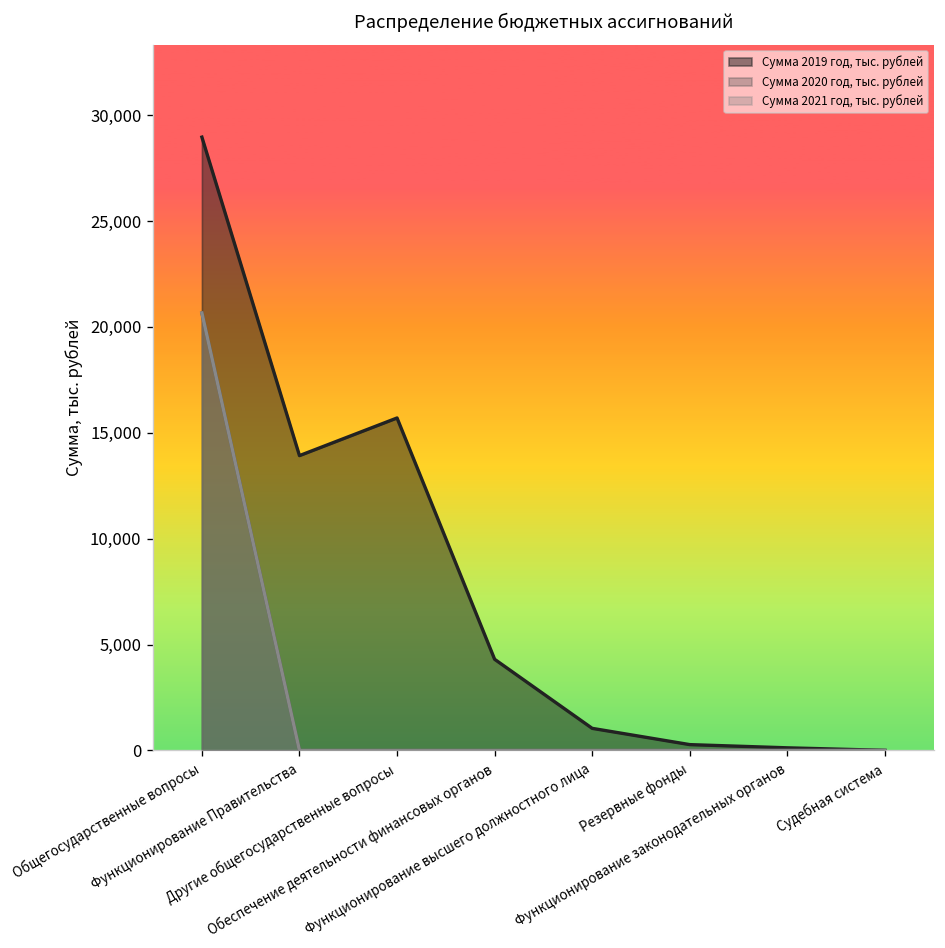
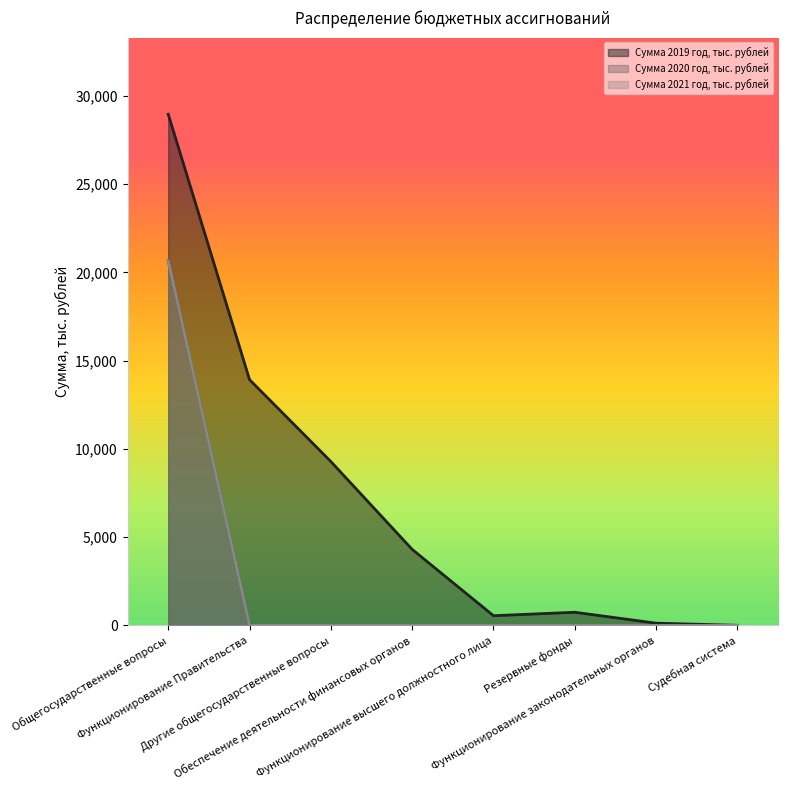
  {
    "Сумма 2019 год, тыс. рублей": {
      "Общегосударственные вопросы": "29,000",
      "Функционирование Правительства": "13,900",
-     "Другие общегосударственные вопросы": "15,700",
+     "Другие общегосударственные вопросы": "9,300",
      "Обеспечение деятельности финансовых органов": "4,300",
-     "Функционирование высшего должностного лица": "1,000",
-     "Резервные фонды": "300"
+     "Функционирование высшего должностного лица": "500",
+     "Резервные фонды": "700"
    },
    "Сумма 2021 год, тыс. рублей": {
      "Общегосударственные вопросы": "20,700",
      "Функционирование Правительства": "0",
      "Другие общегосударственные вопросы": "0",
      "Обеспечение деятельности финансовых органов": "0",
      "Функционирование высшего должностного лица": "0",
      "Резервные фонды": "0"
    }
  }
